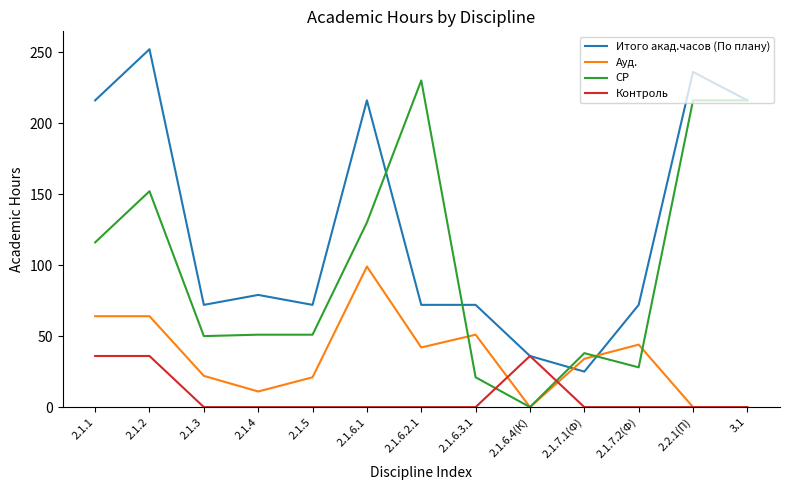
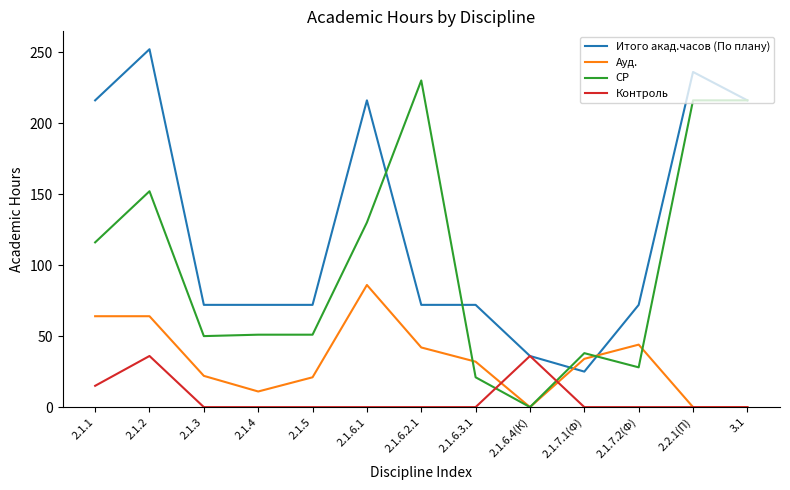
  {
    "Итого акад.часов (По плану)": {
      "2.1.1": 216,
      "2.1.2": 252,
      "2.1.3": 72,
-     "2.1.4": 79,
+     "2.1.4": 72,
      "2.1.5": 72,
      "2.1.6.1": 216,
      "2.1.6.2.1": 72,
      "2.1.6.3.1": 72,
      "2.1.7.1(Ф)": 25,
      "2.1.7.2(Ф)": 72
    },
    "Ауд.": {
      "2.1.1": 64,
      "2.1.2": 64,
      "2.1.3": 22,
      "2.1.4": 11,
      "2.1.5": 21,
-     "2.1.6.1": 99,
+     "2.1.6.1": 86,
      "2.1.6.2.1": 42,
-     "2.1.6.3.1": 51,
+     "2.1.6.3.1": 32,
      "2.1.7.1(Ф)": 34,
      "2.1.7.2(Ф)": 44
    },
    "СР": {
      "2.1.1": 116,
      "2.1.2": 152,
      "2.1.3": 50,
      "2.1.4": 51,
      "2.1.5": 51,
      "2.1.6.1": 130,
      "2.1.6.2.1": 230,
      "2.1.6.3.1": 21,
      "2.1.7.1(Ф)": 38,
      "2.1.7.2(Ф)": 28
    },
    "Контроль": {
-     "2.1.1": 36,
+     "2.1.1": 15,
      "2.1.2": 36,
      "2.1.3": 0,
      "2.1.4": 0,
      "2.1.5": 0,
      "2.1.6.1": 0,
      "2.1.6.2.1": 0,
      "2.1.6.3.1": 0,
      "2.1.7.1(Ф)": 0,
      "2.1.7.2(Ф)": 0
    }
  }
